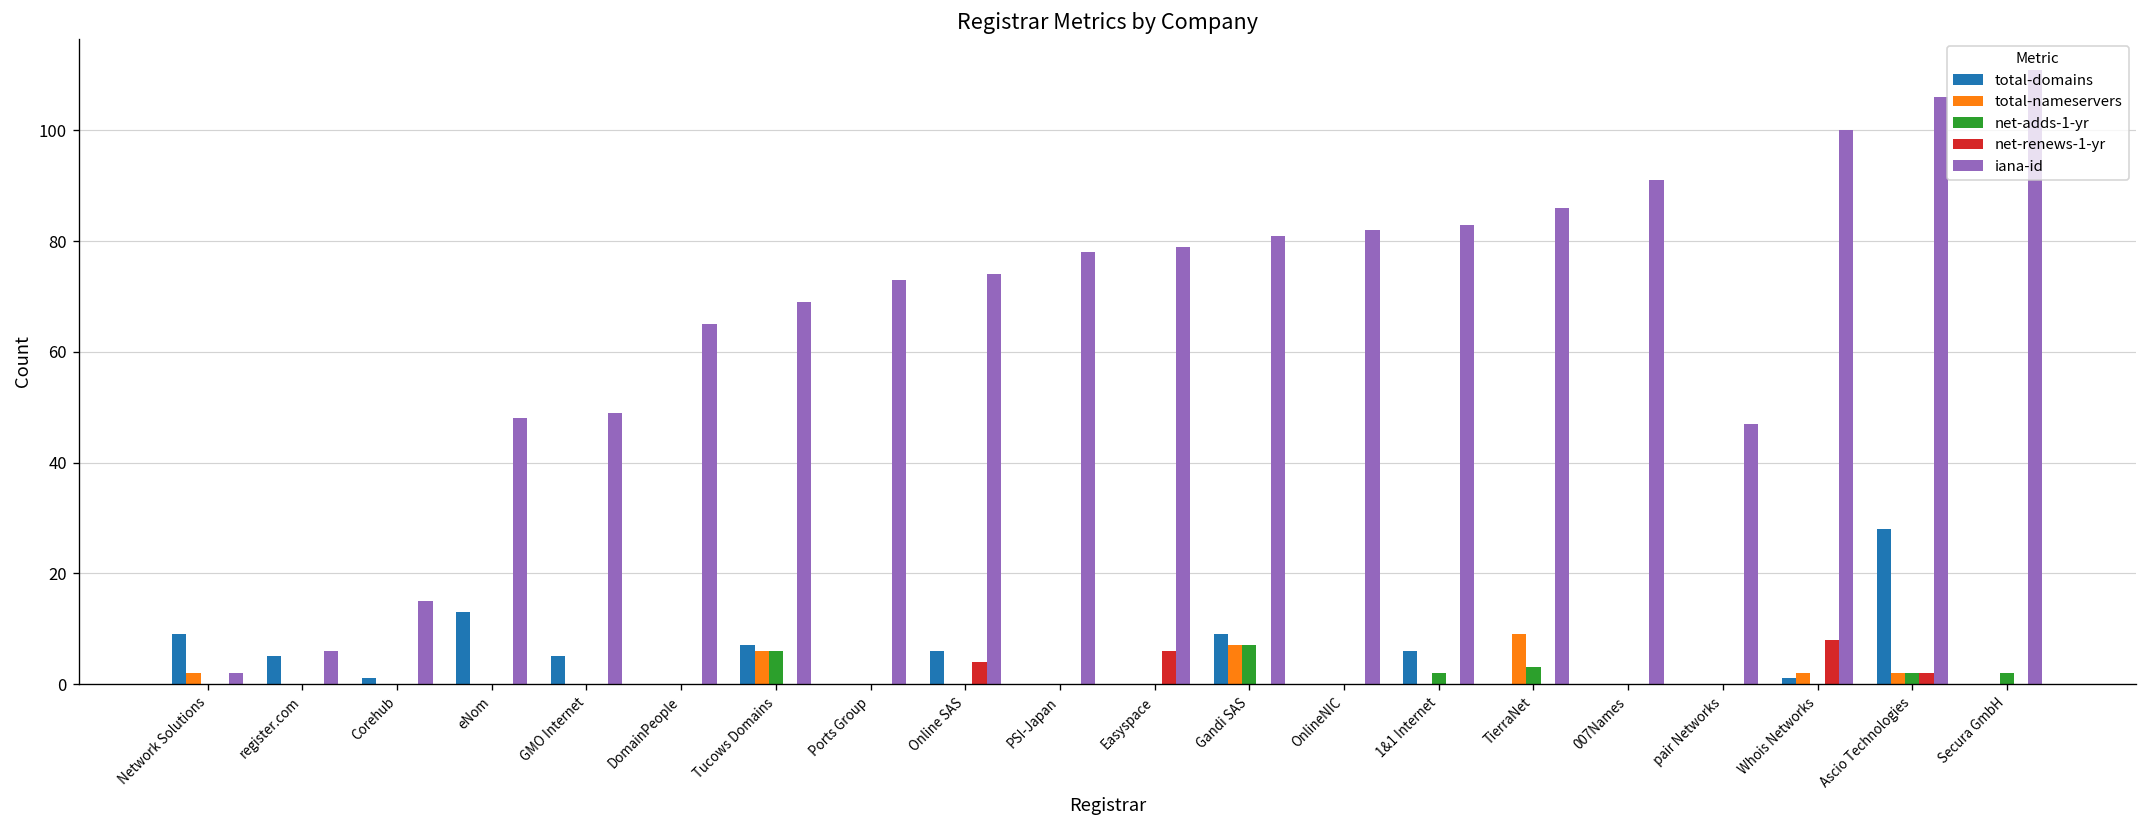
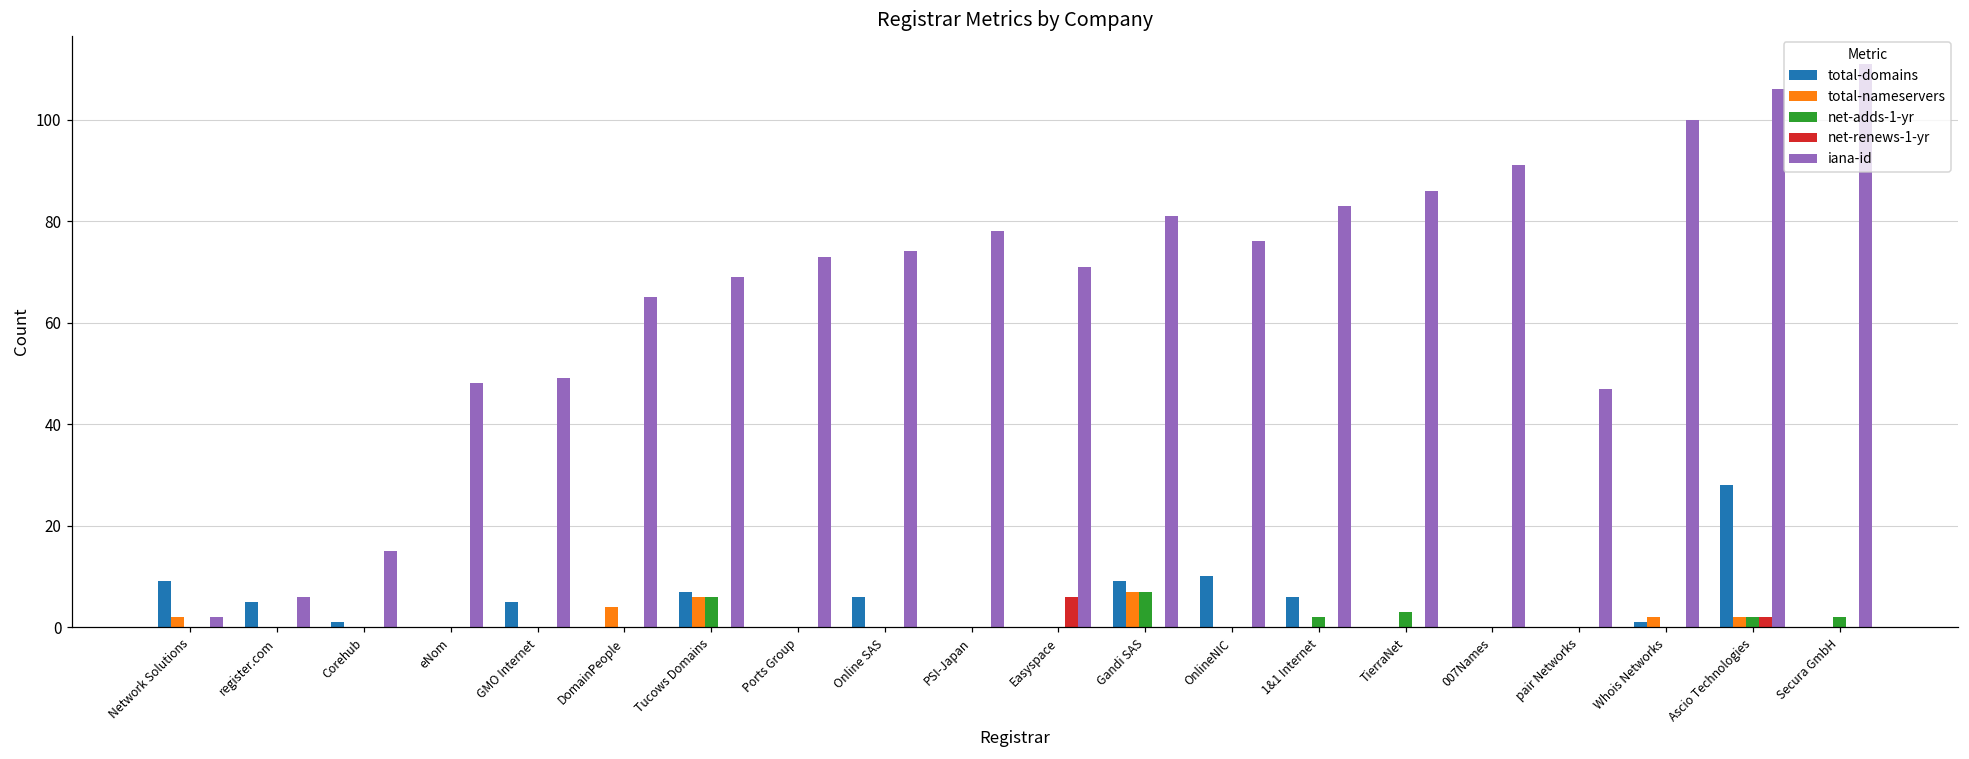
  {
    "total-domains": {
      "Network Solutions": 9,
      "register.com": 5,
      "Corehub": 1,
-     "eNom": 13,
+     "eNom": 0,
      "GMO Internet": 5,
      "DomainPeople": 0,
      "Tucows Domains": 7,
      "Ports Group": 0,
      "Online SAS": 6,
      "PSI-Japan": 0,
      "Easyspace": 0,
      "Gandi SAS": 9,
-     "OnlineNIC": 0,
+     "OnlineNIC": 10,
      "1&1 Internet": 6,
      "TierraNet": 0,
      "007Names": 0,
      "pair Networks": 0,
      "Whois Networks": 1,
      "Ascio Technologies": 28,
      "Secura GmbH": 0
    },
    "total-nameservers": {
      "Network Solutions": 2,
      "register.com": 0,
      "Corehub": 0,
      "eNom": 0,
      "GMO Internet": 0,
-     "DomainPeople": 0,
+     "DomainPeople": 4,
      "Tucows Domains": 6,
      "Ports Group": 0,
      "Online SAS": 0,
      "PSI-Japan": 0,
      "Easyspace": 0,
      "Gandi SAS": 7,
      "OnlineNIC": 0,
      "1&1 Internet": 0,
-     "TierraNet": 9,
+     "TierraNet": 0,
      "007Names": 0,
      "pair Networks": 0,
      "Whois Networks": 2,
      "Ascio Technologies": 2,
      "Secura GmbH": 0
    },
    "net-adds-1-yr": {
      "Network Solutions": 0,
      "register.com": 0,
      "Corehub": 0,
      "eNom": 0,
      "GMO Internet": 0,
      "DomainPeople": 0,
      "Tucows Domains": 6,
      "Ports Group": 0,
      "Online SAS": 0,
      "PSI-Japan": 0,
      "Easyspace": 0,
      "Gandi SAS": 7,
      "OnlineNIC": 0,
      "1&1 Internet": 2,
      "TierraNet": 3,
      "007Names": 0,
      "pair Networks": 0,
      "Whois Networks": 0,
      "Ascio Technologies": 2,
      "Secura GmbH": 2
    },
    "net-renews-1-yr": {
      "Network Solutions": 0,
      "register.com": 0,
      "Corehub": 0,
      "eNom": 0,
      "GMO Internet": 0,
      "DomainPeople": 0,
      "Tucows Domains": 0,
      "Ports Group": 0,
-     "Online SAS": 4,
+     "Online SAS": 0,
      "PSI-Japan": 0,
      "Easyspace": 6,
      "Gandi SAS": 0,
      "OnlineNIC": 0,
      "1&1 Internet": 0,
      "TierraNet": 0,
      "007Names": 0,
      "pair Networks": 0,
-     "Whois Networks": 8,
+     "Whois Networks": 0,
      "Ascio Technologies": 2,
      "Secura GmbH": 0
    },
    "iana-id": {
      "Network Solutions": 2,
      "register.com": 6,
      "Corehub": 15,
      "eNom": 48,
      "GMO Internet": 49,
      "DomainPeople": 65,
      "Tucows Domains": 69,
      "Ports Group": 73,
      "Online SAS": 74,
      "PSI-Japan": 78,
-     "Easyspace": 79,
+     "Easyspace": 71,
      "Gandi SAS": 81,
-     "OnlineNIC": 82,
+     "OnlineNIC": 76,
      "1&1 Internet": 83,
      "TierraNet": 86,
      "007Names": 91,
      "pair Networks": 47,
      "Whois Networks": 100,
      "Ascio Technologies": 106
    }
  }
